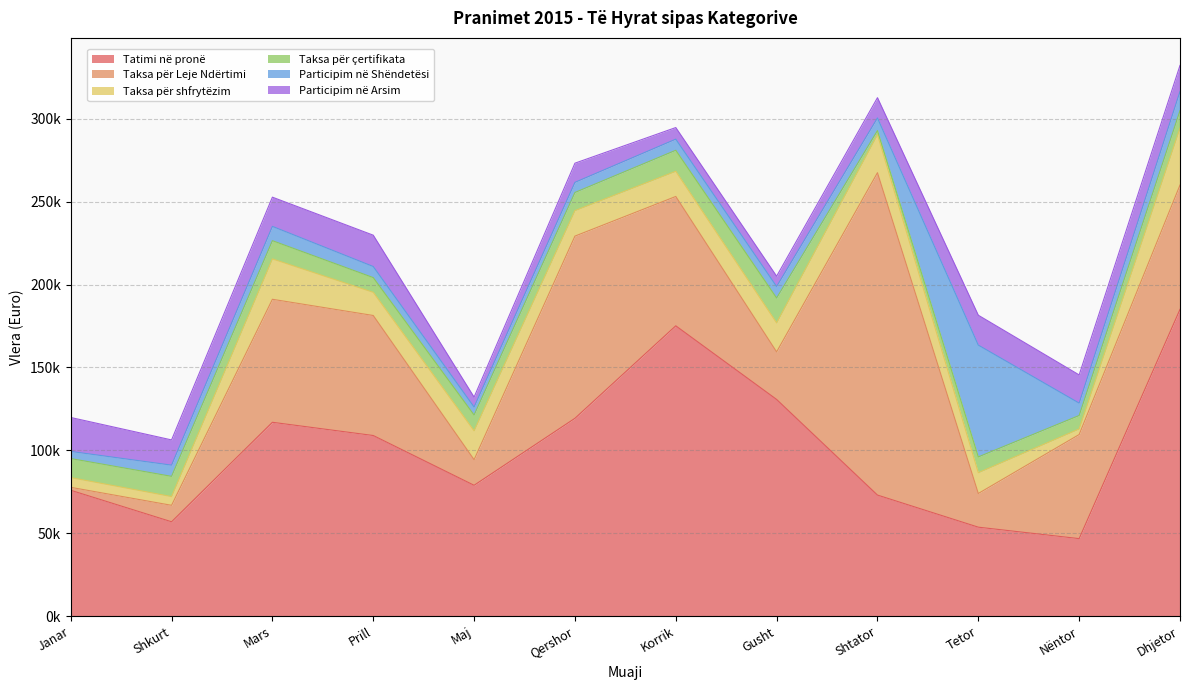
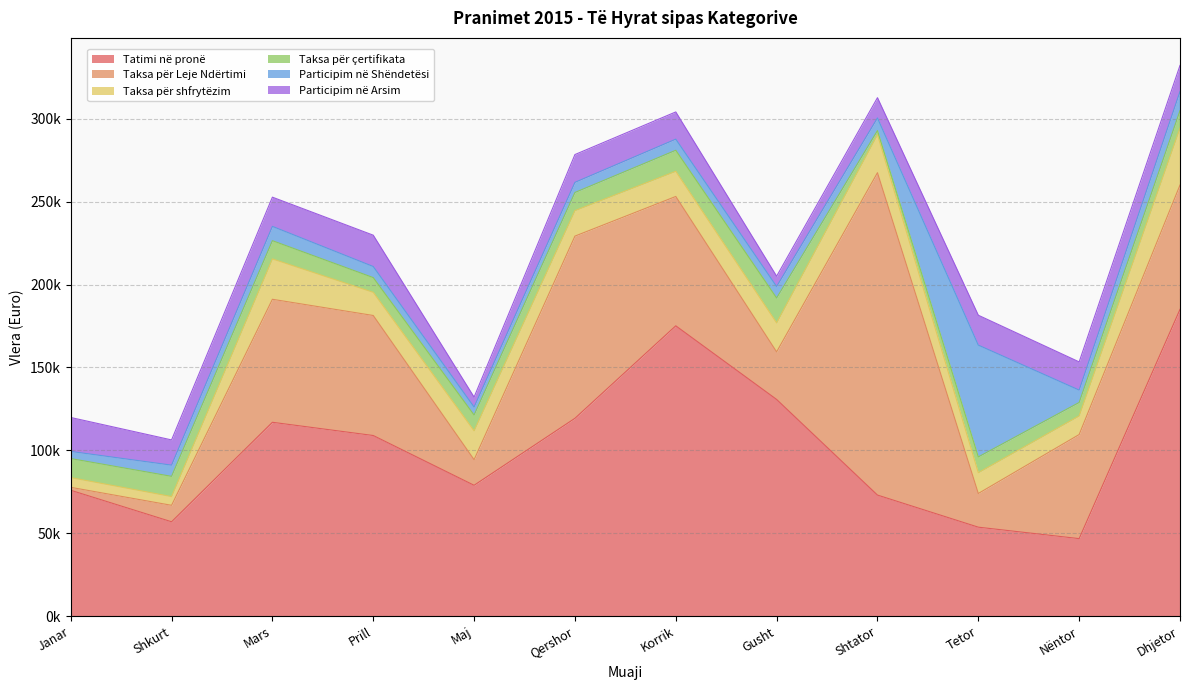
  {
    "Taksa për shfrytëzim": {
      "Janar": 6000,
      "Shkurt": 5000,
      "Mars": 24000,
      "Prill": 14000,
      "Maj": 17000,
      "Qershor": 15000,
      "Korrik": 15000,
      "Gusht": 17000,
      "Shtator": 23000,
      "Tetor": 13000,
-     "Nëntor": 3000,
+     "Nëntor": 11000,
      "Dhjetor": 34000
    },
    "Taksa për çertifikata": {
      "Janar": 11000,
      "Shkurt": 12000,
      "Mars": 11000,
      "Prill": 9000,
      "Maj": 10000,
      "Qershor": 11000,
      "Korrik": 13000,
      "Gusht": 15000,
      "Shtator": 2000,
      "Tetor": 10000,
      "Nëntor": 8000,
      "Dhjetor": 10000
    },
    "Participim në Shëndetësi": {
      "Janar": 4000,
      "Shkurt": 7000,
      "Mars": 9000,
      "Prill": 7000,
      "Maj": 5000,
      "Qershor": 6000,
      "Korrik": 7000,
      "Gusht": 7000,
      "Shtator": 8000,
      "Tetor": 67000,
      "Nëntor": 7000,
      "Dhjetor": 12000
    },
    "Participim në Arsim": {
      "Janar": 20000,
      "Shkurt": 15000,
      "Mars": 18000,
      "Prill": 19000,
      "Maj": 6000,
-     "Qershor": 12000,
-     "Korrik": 7000,
+     "Qershor": 17000,
+     "Korrik": 16000,
      "Gusht": 6000,
      "Shtator": 12000,
      "Tetor": 18000,
      "Nëntor": 17000,
      "Dhjetor": 16000
    }
  }
